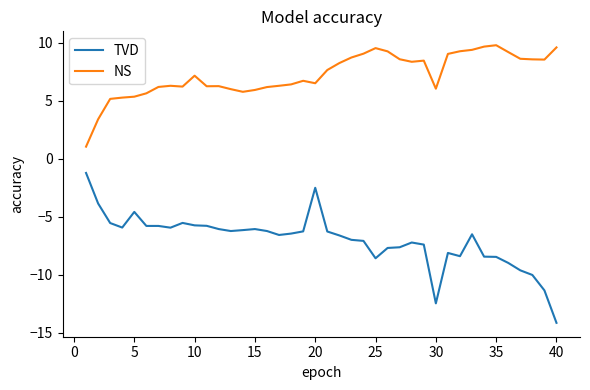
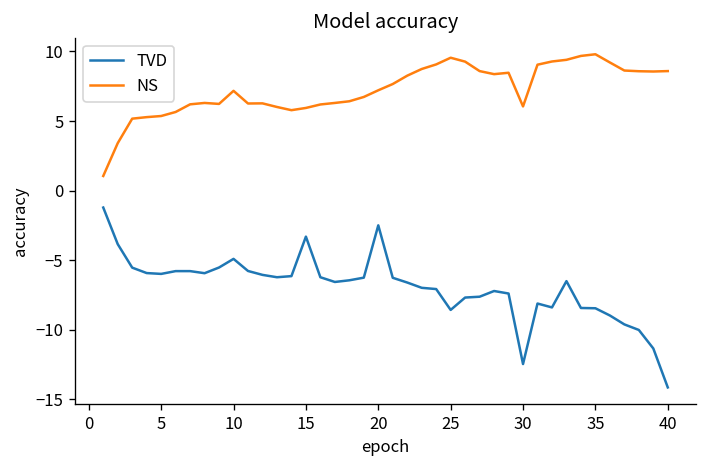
  {
    "TVD": {
-     "5": -4.6,
-     "10": -5.7,
-     "15": -6.1,
+     "5": -6.0,
+     "10": -4.9,
+     "15": -3.3,
      "20": -2.5,
      "25": -8.6,
      "30": -12.5,
      "35": -8.5,
      "40": -14.2
    },
    "NS": {
      "5": 5.4,
      "10": 7.2,
      "15": 5.9,
-     "20": 6.5,
+     "20": 7.2,
      "25": 9.6,
      "30": 6.1,
      "35": 9.8,
-     "40": 9.6
+     "40": 8.6
    }
  }
